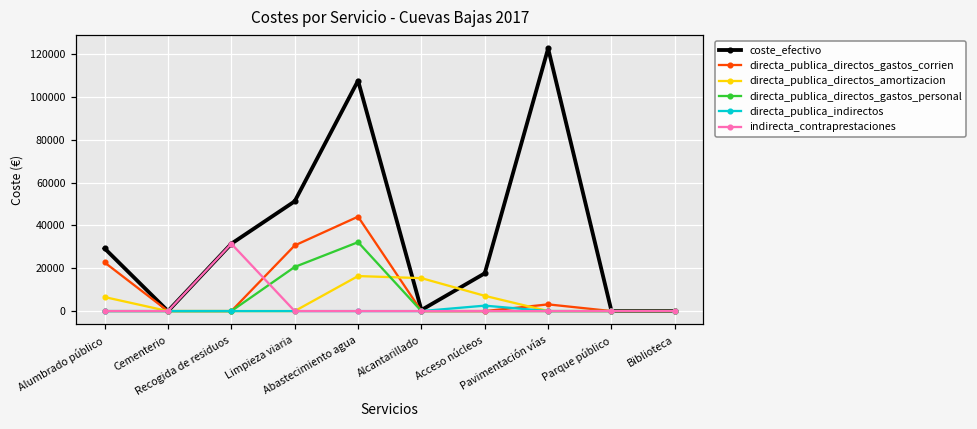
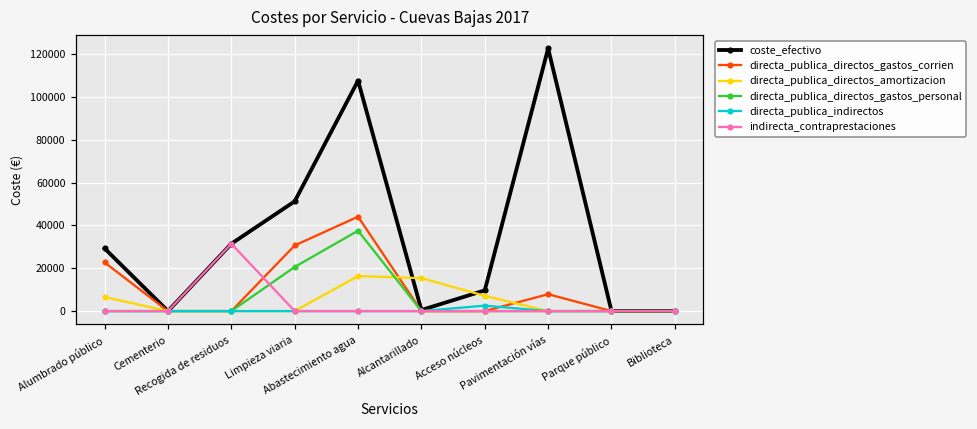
  {
    "coste_efectivo": {
      "Alumbrado público": 29000,
      "Limpieza viaria": 51000,
      "Abastecimiento agua": 108000,
-     "Acceso núcleos": 18000,
+     "Acceso núcleos": 10000,
      "Pavimentación vías": 123000
    },
    "directa_publica_directos_gastos_corrien": {
      "Alumbrado público": 23000,
      "Limpieza viaria": 31000,
      "Abastecimiento agua": 44000,
-     "Pavimentación vías": 3000
+     "Pavimentación vías": 8000
    },
    "directa_publica_directos_amortizacion": {
      "Alumbrado público": 7000,
      "Abastecimiento agua": 16000,
      "Alcantarillado": 15000,
      "Acceso núcleos": 7000
    },
    "directa_publica_directos_gastos_personal": {
      "Limpieza viaria": 21000,
-     "Abastecimiento agua": 32000
+     "Abastecimiento agua": 38000
    },
    "directa_publica_indirectos": {
      "Acceso núcleos": 3000
    }
  }
